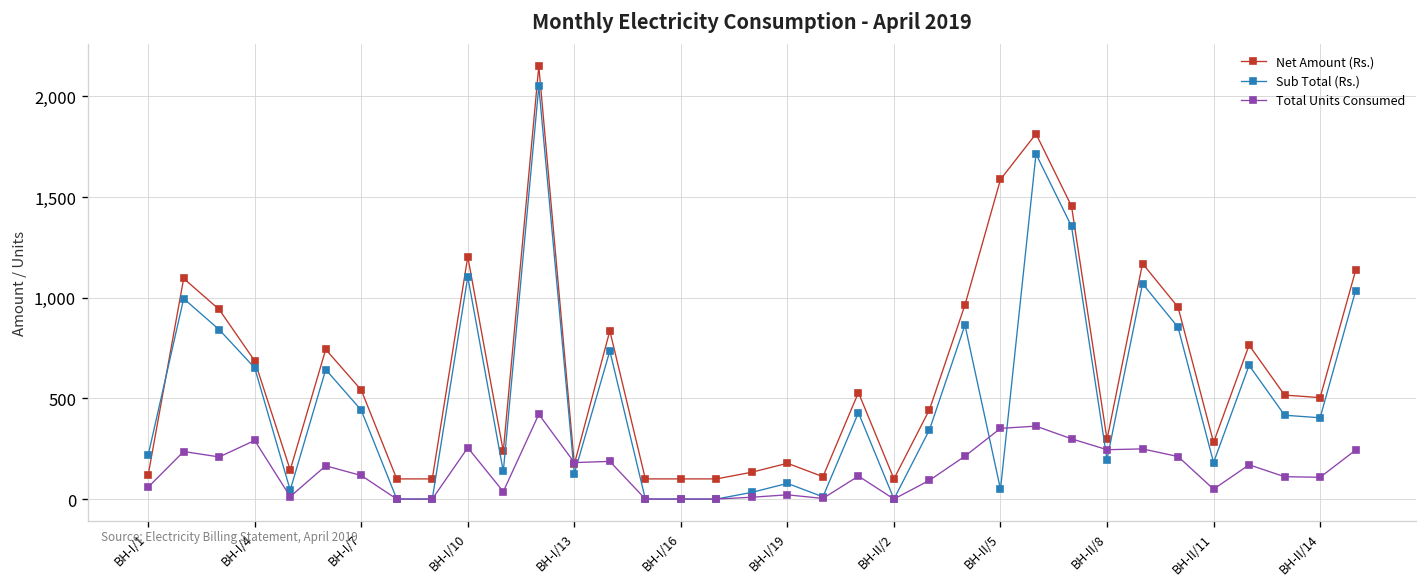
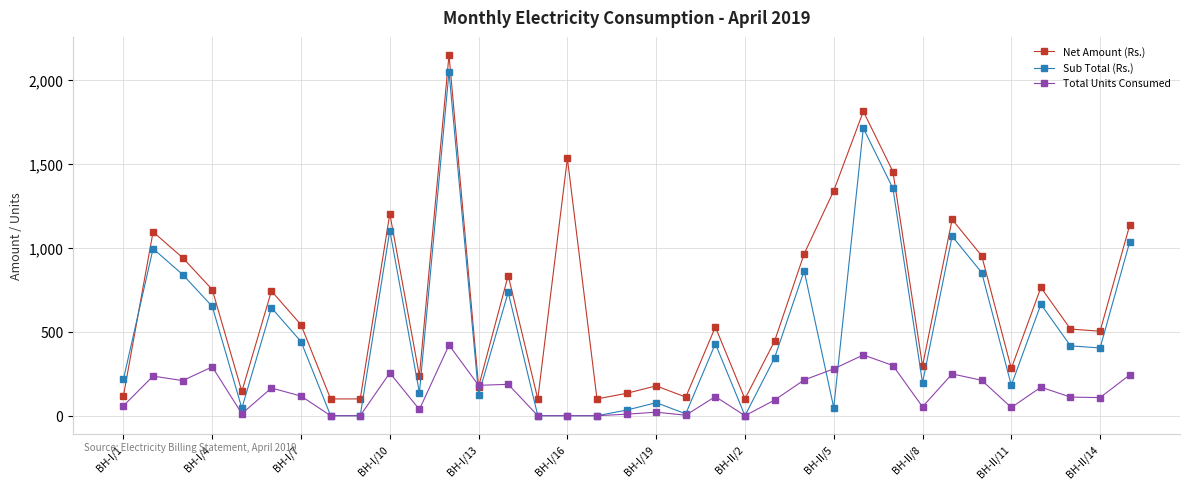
  {
    "Net Amount (Rs.)": {
      "BH-I/1": "120",
-     "BH-I/4": "690",
+     "BH-I/4": "750",
      "BH-I/7": "540",
      "BH-I/10": "1,200",
-     "BH-I/16": "100",
+     "BH-I/16": "1,530",
      "BH-I/19": "180",
      "BH-II/2": "100",
-     "BH-II/5": "1,590",
+     "BH-II/5": "1,340",
      "BH-II/8": "300",
      "BH-II/11": "280",
      "BH-II/14": "500"
    },
    "Sub Total (Rs.)": {
      "BH-I/1": "220",
      "BH-I/4": "650",
      "BH-I/7": "440",
      "BH-I/10": "1,100",
      "BH-I/13": "130",
      "BH-I/19": "80",
      "BH-II/5": "50",
      "BH-II/8": "200",
      "BH-II/11": "180",
      "BH-II/14": "400"
    },
    "Total Units Consumed": {
      "BH-I/1": "60",
      "BH-I/4": "290",
      "BH-I/7": "120",
      "BH-I/10": "260",
      "BH-I/19": "20",
-     "BH-II/5": "350",
-     "BH-II/8": "250",
+     "BH-II/5": "280",
+     "BH-II/8": "50",
      "BH-II/11": "50",
      "BH-II/14": "110"
    }
  }
